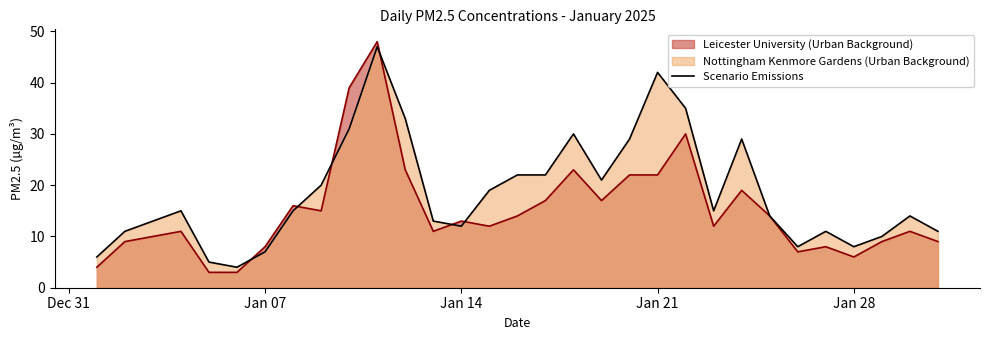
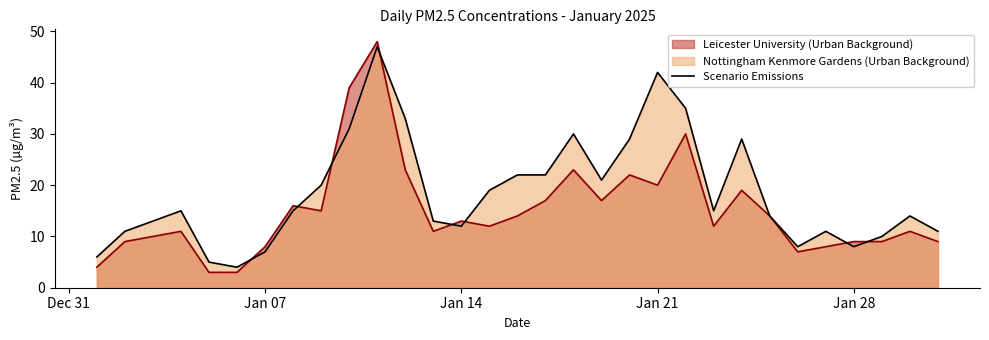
  {
    "Leicester University (Urban Background)": {
      "Jan 07": 8,
      "Jan 14": 13,
-     "Jan 21": 22,
-     "Jan 28": 6
+     "Jan 21": 20,
+     "Jan 28": 9
    },
    "Nottingham Kenmore Gardens (Urban Background)": {
      "Jan 07": 7,
      "Jan 14": 12,
      "Jan 21": 42,
      "Jan 28": 8
    }
  }
